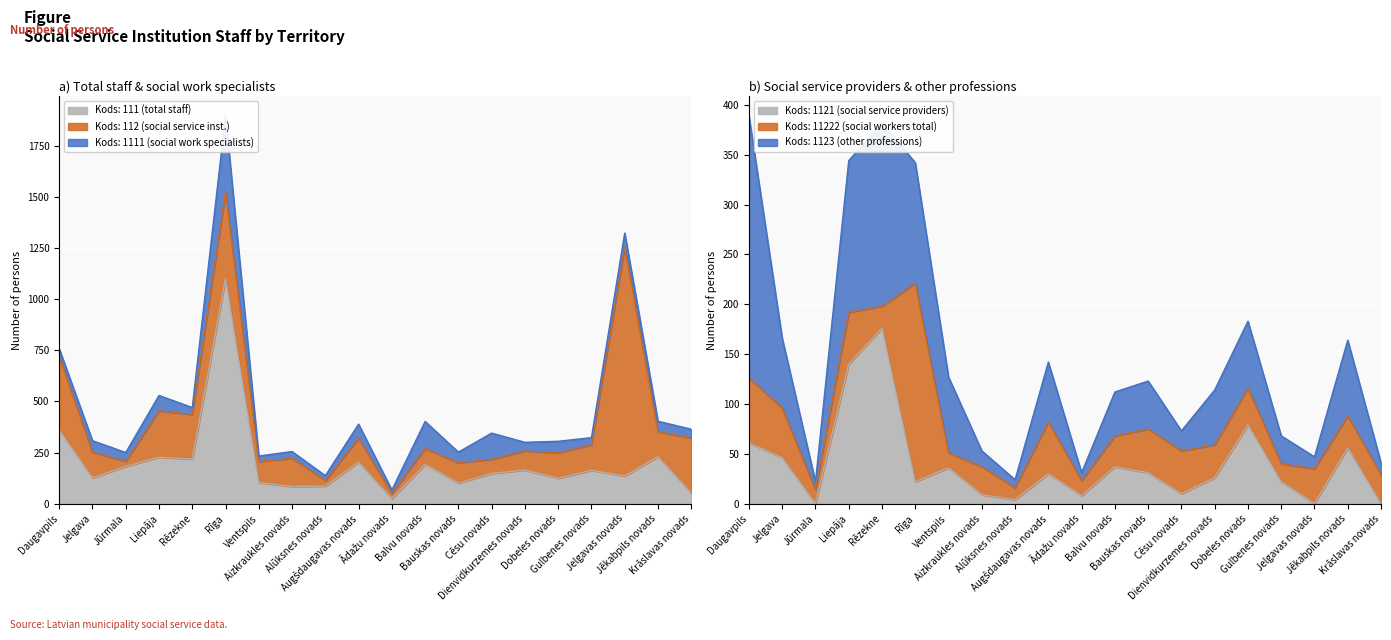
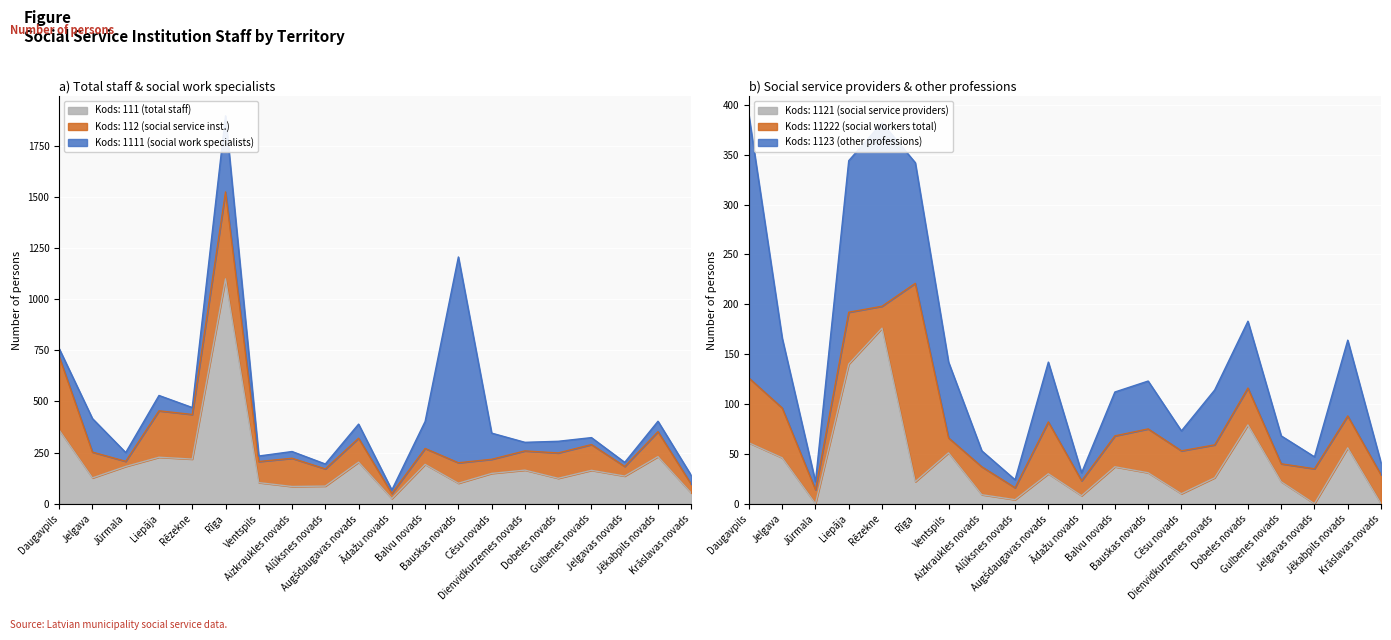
  {
    "a) Total staff & social work specialists": {
      "Kods: 111 (total staff)": {
        "Daugavpils": 360,
        "Jelgava": 130,
        "Jūrmala": 180,
        "Liepāja": 230,
        "Rēzekne": 220,
        "Rīga": 1100,
        "Ventspils": 100,
        "Aizkraukles novads": 80,
        "Alūksnes novads": 90,
        "Augšdaugavas novads": 200,
        "Ādažu novads": 30,
        "Balvu novads": 190,
        "Bauskas novads": 100,
        "Cēsu novads": 150,
        "Dienvidkurzemes novads": 160,
        "Dobeles novads": 120,
        "Gulbenes novads": 160,
        "Jelgavas novads": 140,
        "Jēkabpils novads": 230,
        "Krāslavas novads": 50
      },
      "Kods: 112 (social service inst.)": {
        "Daugavpils": 360,
        "Jelgava": 130,
        "Jūrmala": 30,
        "Liepāja": 230,
        "Rēzekne": 220,
        "Rīga": 430,
        "Ventspils": 100,
        "Aizkraukles novads": 140,
-       "Alūksnes novads": 30,
+       "Alūksnes novads": 80,
        "Augšdaugavas novads": 120,
        "Ādažu novads": 30,
        "Balvu novads": 80,
        "Bauskas novads": 100,
        "Cēsu novads": 70,
        "Dienvidkurzemes novads": 90,
        "Dobeles novads": 120,
        "Gulbenes novads": 130,
-       "Jelgavas novads": 1120,
+       "Jelgavas novads": 50,
        "Jēkabpils novads": 120,
-       "Krāslavas novads": 270
+       "Krāslavas novads": 40
      },
      "Kods: 1111 (social work specialists)": {
        "Daugavpils": 40,
-       "Jelgava": 60,
+       "Jelgava": 160,
        "Jūrmala": 40,
        "Liepāja": 80,
        "Rēzekne": 30,
        "Ventspils": 30,
        "Aizkraukles novads": 30,
        "Alūksnes novads": 20,
        "Augšdaugavas novads": 70,
        "Ādažu novads": 20,
        "Balvu novads": 130,
-       "Bauskas novads": 50,
+       "Bauskas novads": 1010,
        "Cēsu novads": 130,
        "Dienvidkurzemes novads": 40,
        "Dobeles novads": 60,
        "Gulbenes novads": 30,
-       "Jelgavas novads": 70,
+       "Jelgavas novads": 20,
        "Jēkabpils novads": 50,
        "Krāslavas novads": 40
      }
    },
    "b) Social service providers & other professions": {
      "Kods: 1121 (social service providers)": {
        "Daugavpils": 60,
        "Jelgava": 50,
        "Jūrmala": 0,
        "Liepāja": 140,
        "Rēzekne": 180,
        "Rīga": 20,
-       "Ventspils": 40,
+       "Ventspils": 50,
        "Aizkraukles novads": 10,
        "Alūksnes novads": 0,
        "Augšdaugavas novads": 30,
        "Ādažu novads": 10,
        "Balvu novads": 40,
        "Bauskas novads": 30,
        "Cēsu novads": 10,
        "Dienvidkurzemes novads": 30,
        "Dobeles novads": 80,
        "Gulbenes novads": 20,
        "Jelgavas novads": 0,
        "Jēkabpils novads": 60,
        "Krāslavas novads": 0
      },
      "Kods: 11222 (social workers total)": {
        "Daugavpils": 70,
        "Jelgava": 50,
        "Jūrmala": 10,
        "Liepāja": 50,
        "Rēzekne": 20,
        "Rīga": 200,
        "Ventspils": 20,
        "Aizkraukles novads": 30,
        "Alūksnes novads": 10,
        "Augšdaugavas novads": 50,
        "Ādažu novads": 20,
        "Balvu novads": 30,
        "Bauskas novads": 40,
        "Cēsu novads": 40,
        "Dienvidkurzemes novads": 30,
        "Dobeles novads": 40,
        "Gulbenes novads": 20,
        "Jelgavas novads": 40,
        "Jēkabpils novads": 30,
        "Krāslavas novads": 30
      },
      "Kods: 1123 (other professions)": {
        "Daugavpils": 260,
        "Jelgava": 70,
        "Jūrmala": 10,
        "Liepāja": 150,
        "Rīga": 120,
        "Ventspils": 80,
        "Aizkraukles novads": 20,
        "Alūksnes novads": 10,
        "Augšdaugavas novads": 60,
        "Ādažu novads": 10,
        "Balvu novads": 40,
        "Bauskas novads": 50,
        "Cēsu novads": 20,
        "Dienvidkurzemes novads": 60,
        "Dobeles novads": 70,
        "Gulbenes novads": 30,
        "Jelgavas novads": 10,
        "Jēkabpils novads": 80,
        "Krāslavas novads": 10
      }
    }
  }
